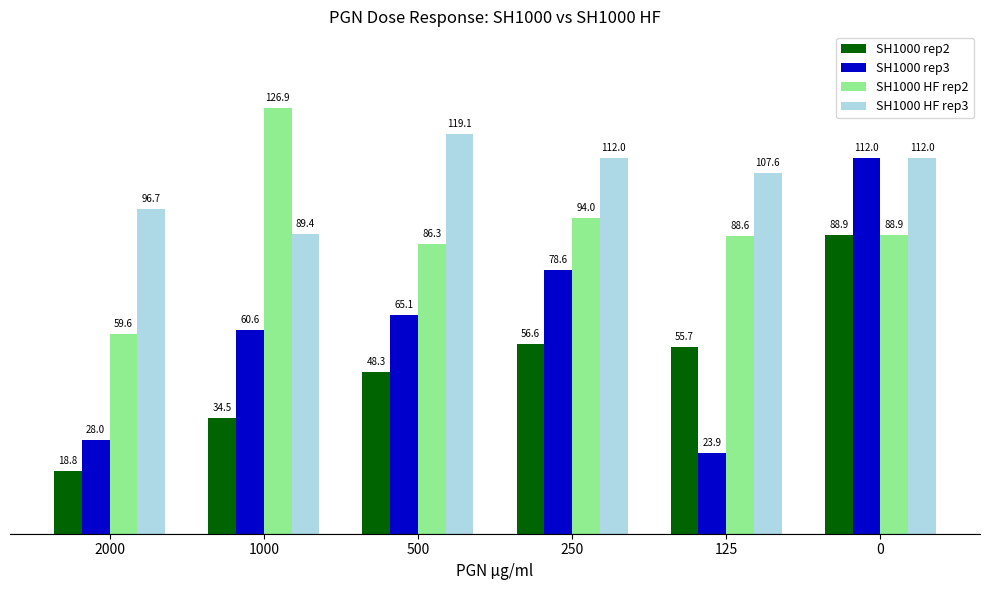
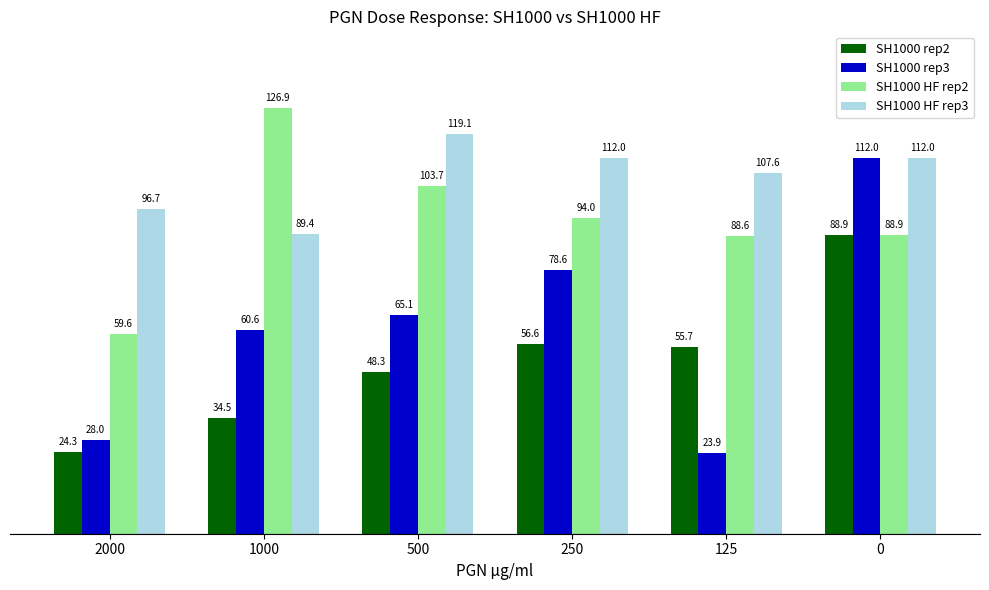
  {
    "SH1000 rep2": {
-     "2000": 18.8,
+     "2000": 24.3,
      "1000": 34.5,
      "500": 48.3,
      "250": 56.6,
      "125": 55.7,
      "0": 88.9
    },
    "SH1000 rep3": {
      "2000": 28.0,
      "1000": 60.6,
      "500": 65.1,
      "250": 78.6,
      "125": 23.9,
      "0": 112.0
    },
    "SH1000 HF rep2": {
      "2000": 59.6,
      "1000": 126.9,
-     "500": 86.3,
+     "500": 103.7,
      "250": 94.0,
      "125": 88.6,
      "0": 88.9
    },
    "SH1000 HF rep3": {
      "2000": 96.7,
      "1000": 89.4,
      "500": 119.1,
      "250": 112.0,
      "125": 107.6,
      "0": 112.0
    }
  }
